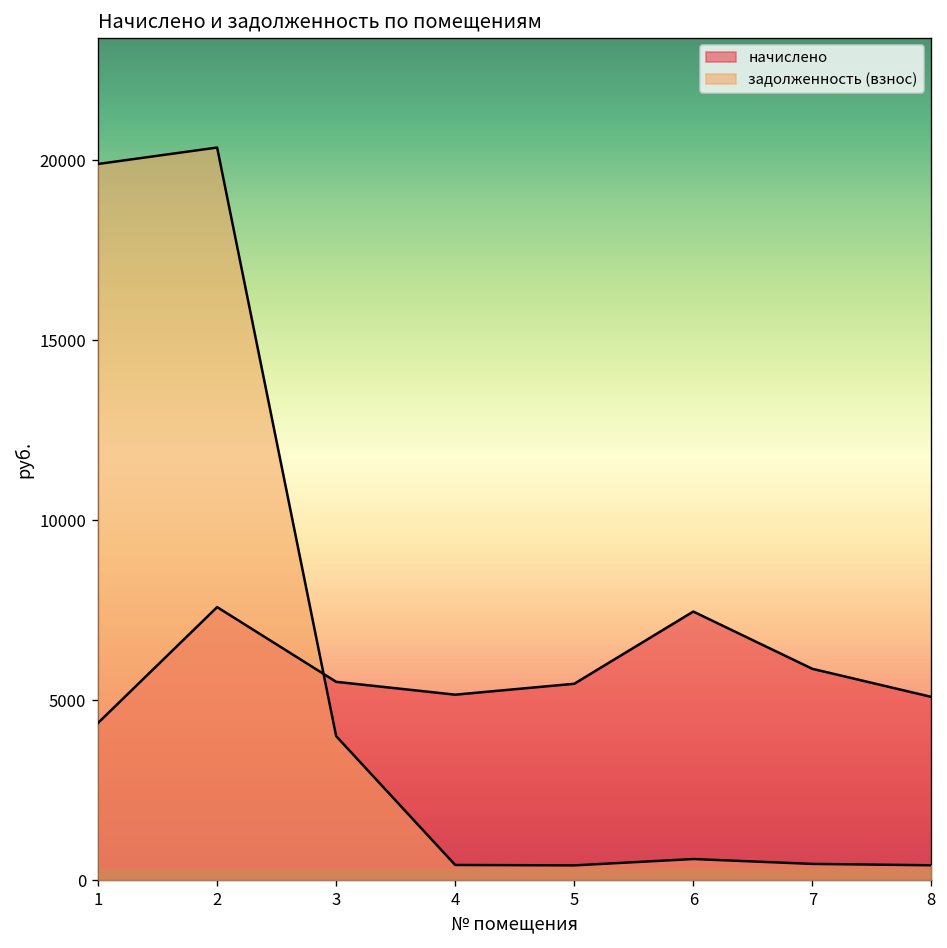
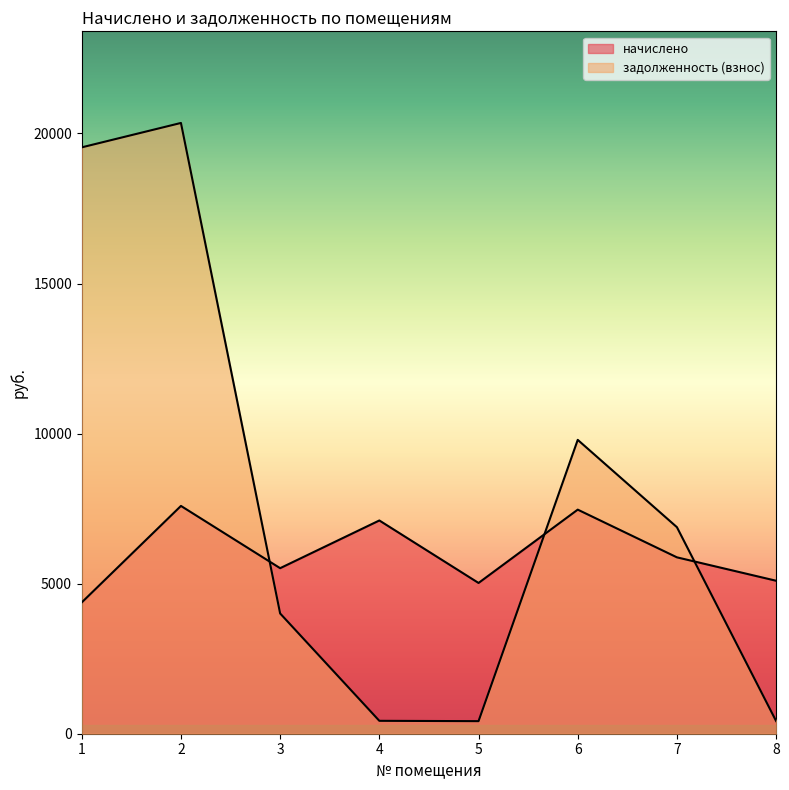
  {
    "начислено": {
      "1": 4400,
      "2": 7600,
      "3": 5500,
-     "4": 5200,
-     "5": 5500,
+     "4": 7100,
+     "5": 5000,
      "6": 7500,
      "7": 5900,
      "8": 5100
    },
    "задолженность (взнос)": {
-     "1": 19900,
+     "1": 19500,
      "2": 20400,
      "3": 4000,
      "4": 400,
      "5": 400,
-     "6": 600,
-     "7": 500,
+     "6": 9800,
+     "7": 6900,
      "8": 400
    }
  }
